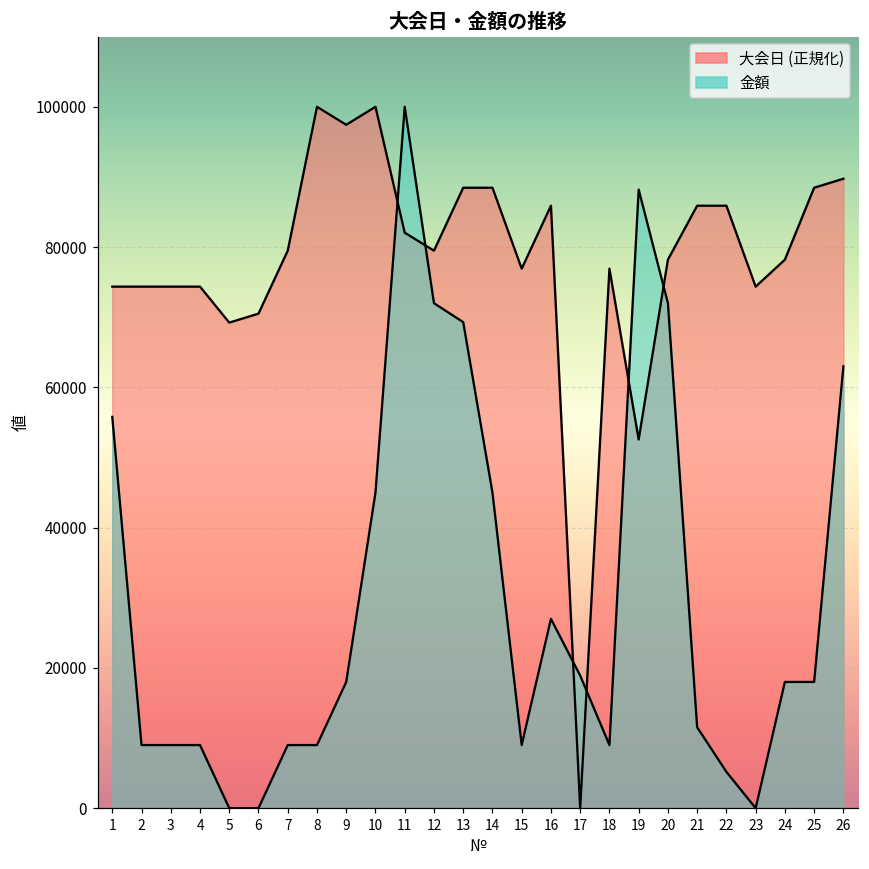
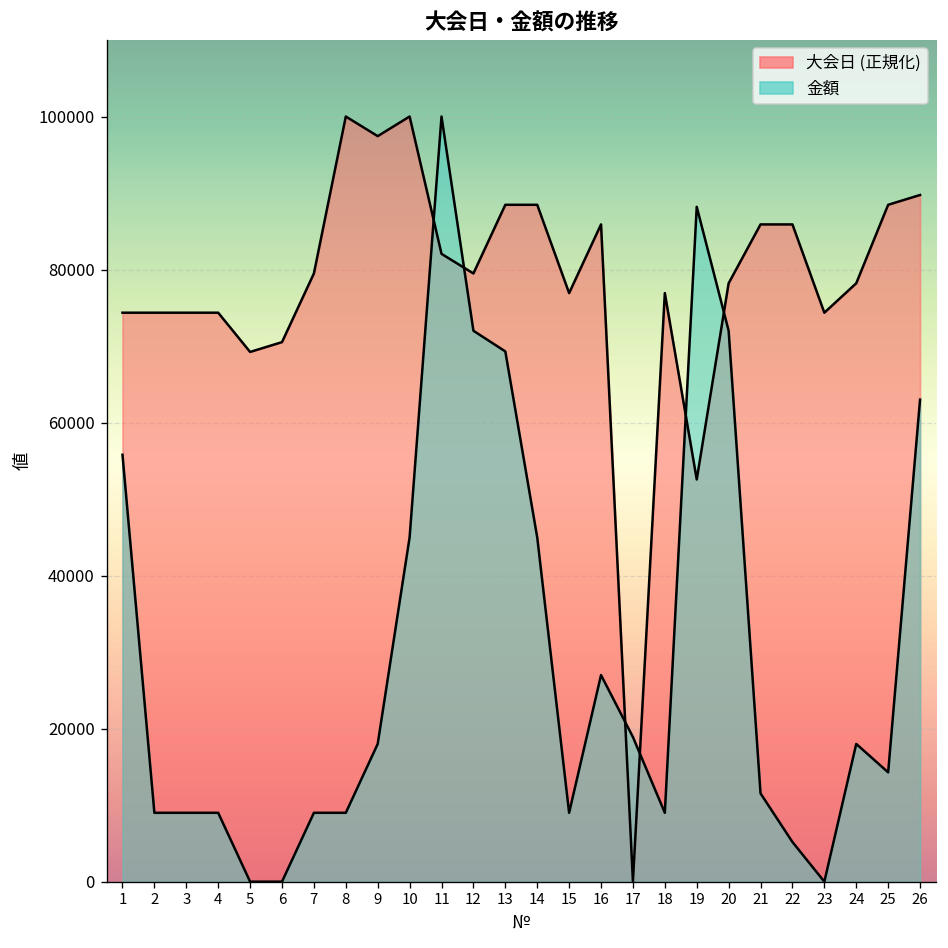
  {
    "金額": {
      "1": 56000,
      "2": 9000,
      "3": 9000,
      "4": 9000,
      "5": 0,
      "6": 0,
      "7": 9000,
      "8": 9000,
      "9": 18000,
      "10": 45000,
      "11": 100000,
      "12": 72000,
      "13": 69000,
      "14": 45000,
      "15": 9000,
      "16": 27000,
      "17": 19000,
      "18": 9000,
      "19": 88000,
      "20": 72000,
      "21": 12000,
      "22": 5000,
      "23": 0,
      "24": 18000,
-     "25": 18000,
+     "25": 14000,
      "26": 63000
    }
  }
